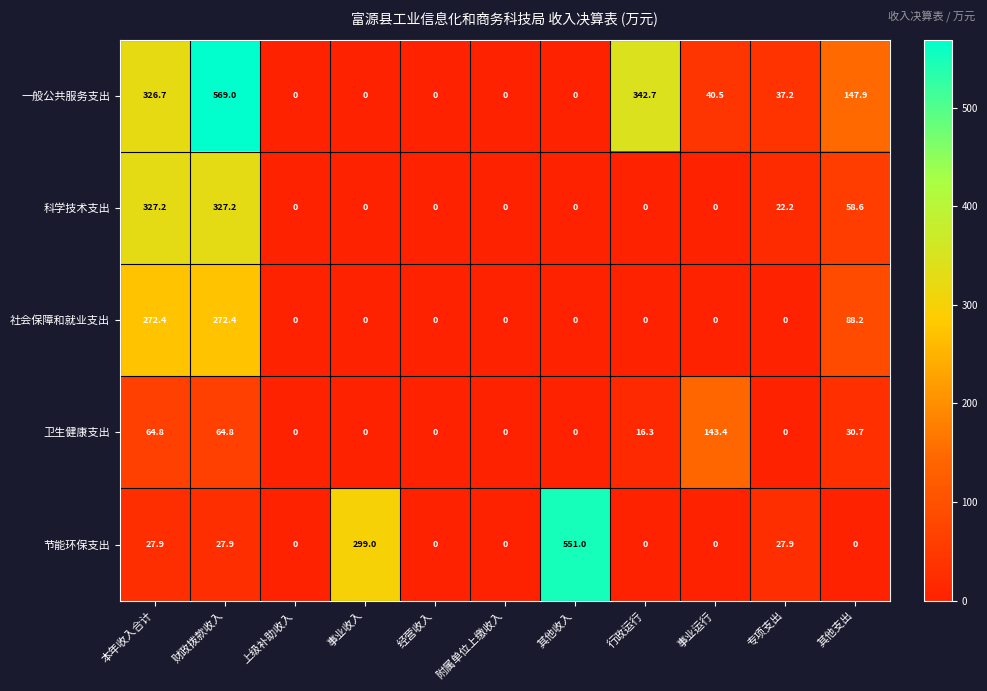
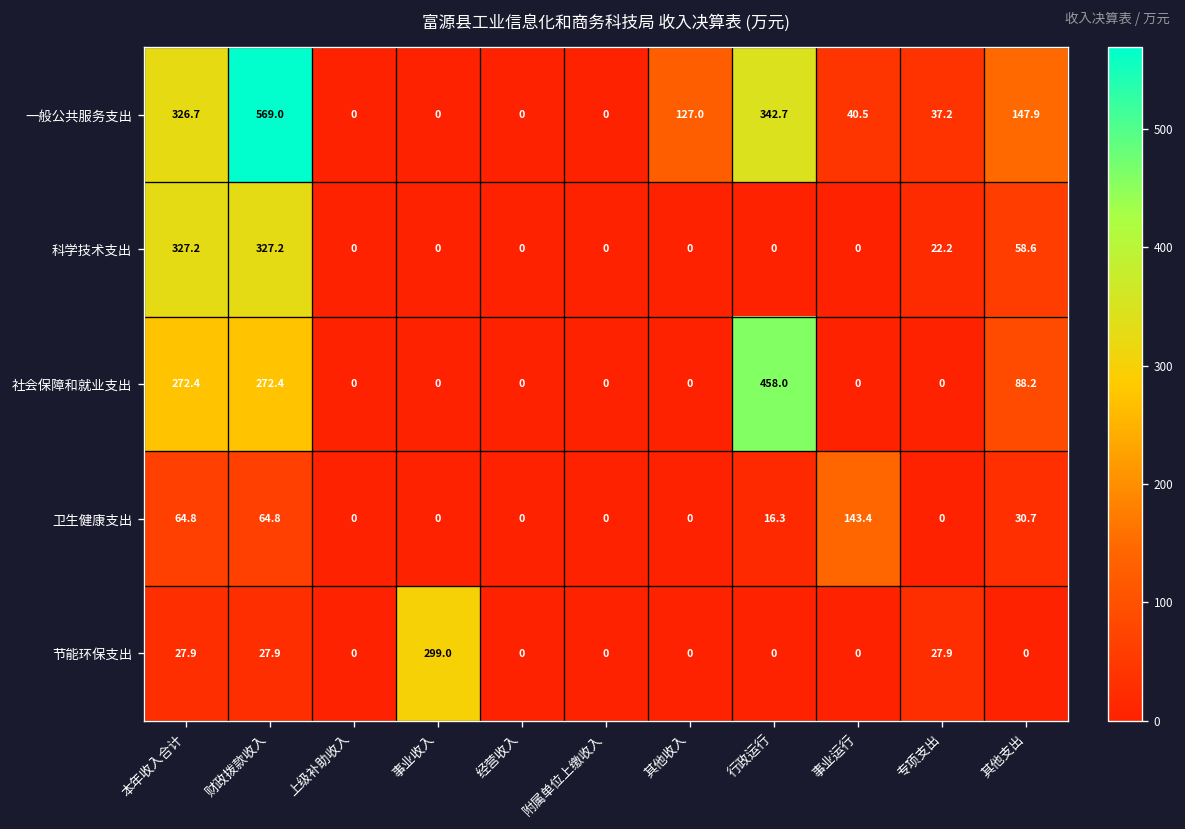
  {
    "一般公共服务支出": {
      "本年收入合计": 326.7,
      "财政拨款收入": 569.0,
      "上级补助收入": 0,
      "事业收入": 0,
      "经营收入": 0,
      "附属单位上缴收入": 0,
-     "其他收入": 0,
+     "其他收入": 127.0,
      "行政运行": 342.7,
      "事业运行": 40.5,
      "专项支出": 37.2,
      "其他支出": 147.9
    },
    "科学技术支出": {
      "本年收入合计": 327.2,
      "财政拨款收入": 327.2,
      "上级补助收入": 0,
      "事业收入": 0,
      "经营收入": 0,
      "附属单位上缴收入": 0,
      "其他收入": 0,
      "行政运行": 0,
      "事业运行": 0,
      "专项支出": 22.2,
      "其他支出": 58.6
    },
    "社会保障和就业支出": {
      "本年收入合计": 272.4,
      "财政拨款收入": 272.4,
      "上级补助收入": 0,
      "事业收入": 0,
      "经营收入": 0,
      "附属单位上缴收入": 0,
      "其他收入": 0,
-     "行政运行": 0,
+     "行政运行": 458.0,
      "事业运行": 0,
      "专项支出": 0,
      "其他支出": 88.2
    },
    "卫生健康支出": {
      "本年收入合计": 64.8,
      "财政拨款收入": 64.8,
      "上级补助收入": 0,
      "事业收入": 0,
      "经营收入": 0,
      "附属单位上缴收入": 0,
      "其他收入": 0,
      "行政运行": 16.3,
      "事业运行": 143.4,
      "专项支出": 0,
      "其他支出": 30.7
    },
    "节能环保支出": {
      "本年收入合计": 27.9,
      "财政拨款收入": 27.9,
      "上级补助收入": 0,
      "事业收入": 299.0,
      "经营收入": 0,
      "附属单位上缴收入": 0,
-     "其他收入": 551.0,
+     "其他收入": 0,
      "行政运行": 0,
      "事业运行": 0,
      "专项支出": 27.9,
      "其他支出": 0
    }
  }
